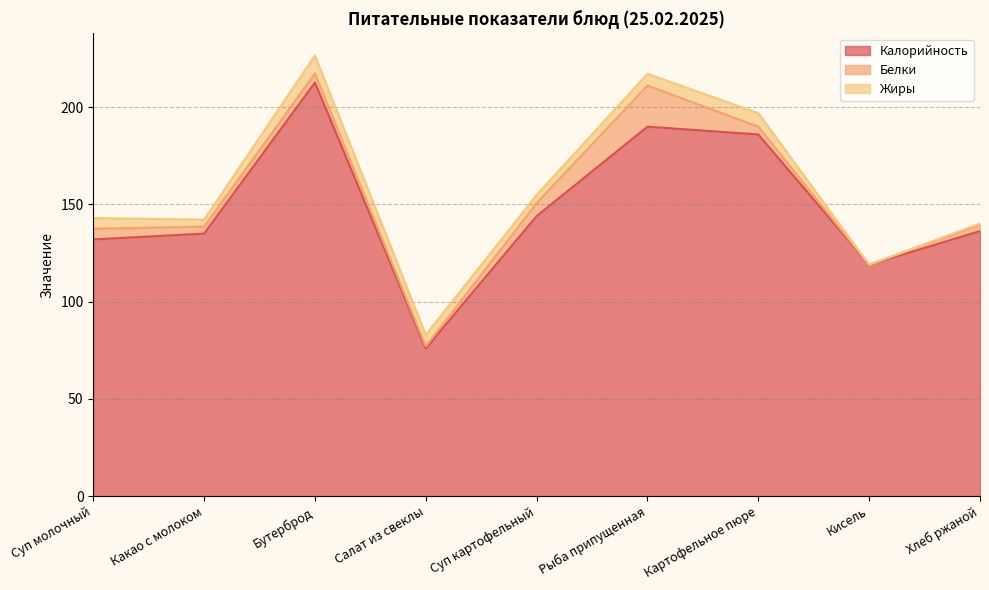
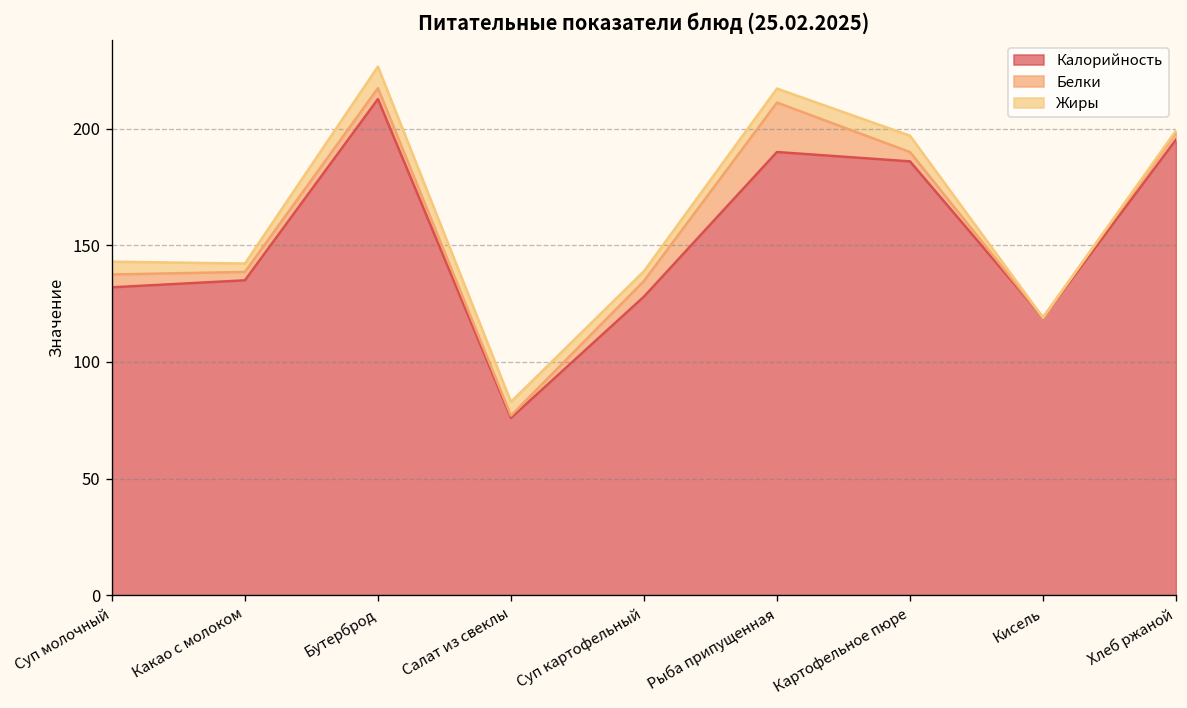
  {
    "Калорийность": {
      "Суп молочный": 132,
      "Какао с молоком": 135,
      "Бутерброд": 213,
-     "Суп картофельный": 144,
+     "Суп картофельный": 128,
      "Рыба припущенная": 190,
      "Картофельное пюре": 186,
-     "Хлеб ржаной": 136
+     "Хлеб ржаной": 195
    }
  }
